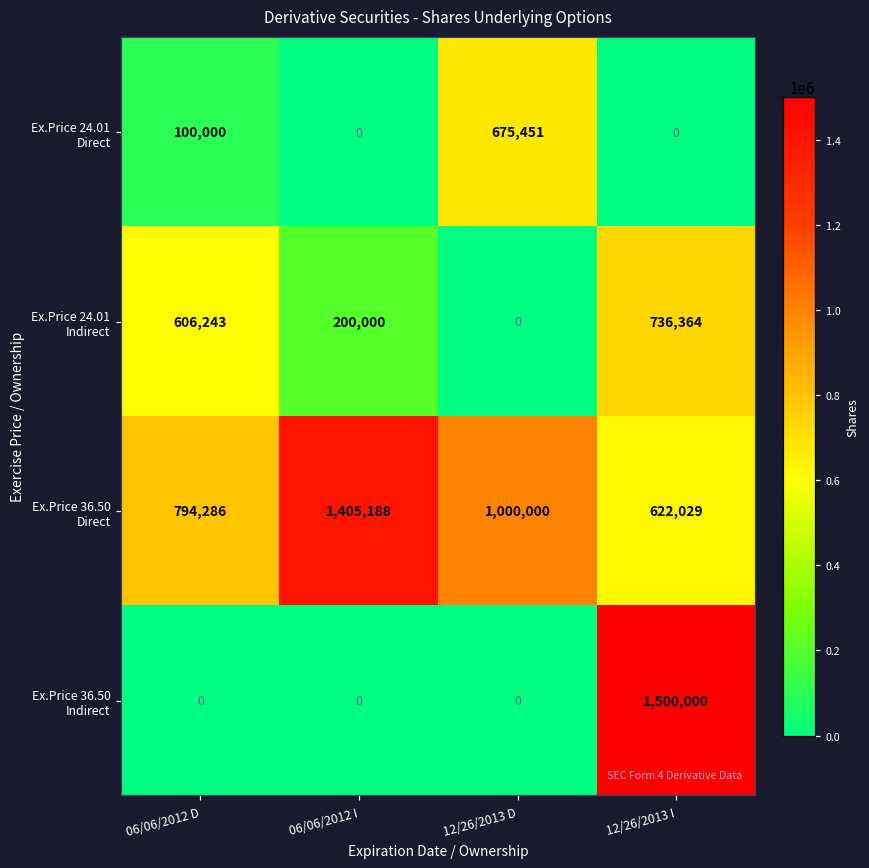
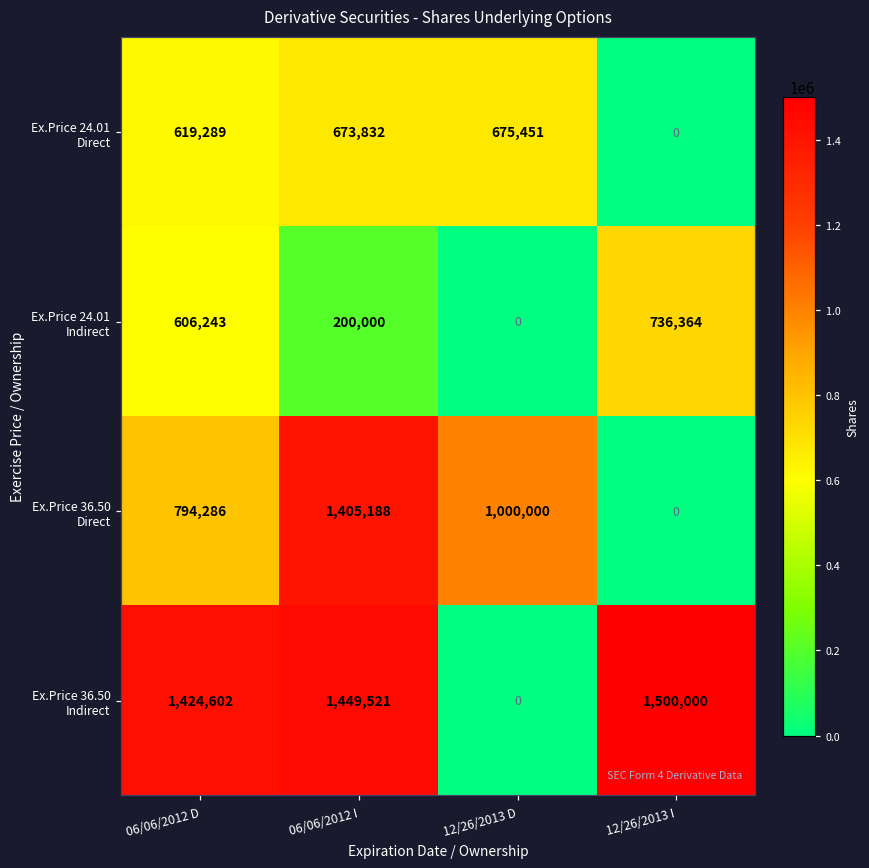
  {
    "Ex.Price 24.01 Direct": {
-     "06/06/2012 D": "100,000",
-     "06/06/2012 I": "0",
+     "06/06/2012 D": "619,289",
+     "06/06/2012 I": "673,832",
      "12/26/2013 D": "675,451",
      "12/26/2013 I": "0"
    },
    "Ex.Price 24.01 Indirect": {
      "06/06/2012 D": "606,243",
      "06/06/2012 I": "200,000",
      "12/26/2013 D": "0",
      "12/26/2013 I": "736,364"
    },
    "Ex.Price 36.50 Direct": {
      "06/06/2012 D": "794,286",
      "06/06/2012 I": "1,405,188",
      "12/26/2013 D": "1,000,000",
-     "12/26/2013 I": "622,029"
+     "12/26/2013 I": "0"
    },
    "Ex.Price 36.50 Indirect": {
-     "06/06/2012 D": "0",
-     "06/06/2012 I": "0",
+     "06/06/2012 D": "1,424,602",
+     "06/06/2012 I": "1,449,521",
      "12/26/2013 D": "0"
    }
  }
